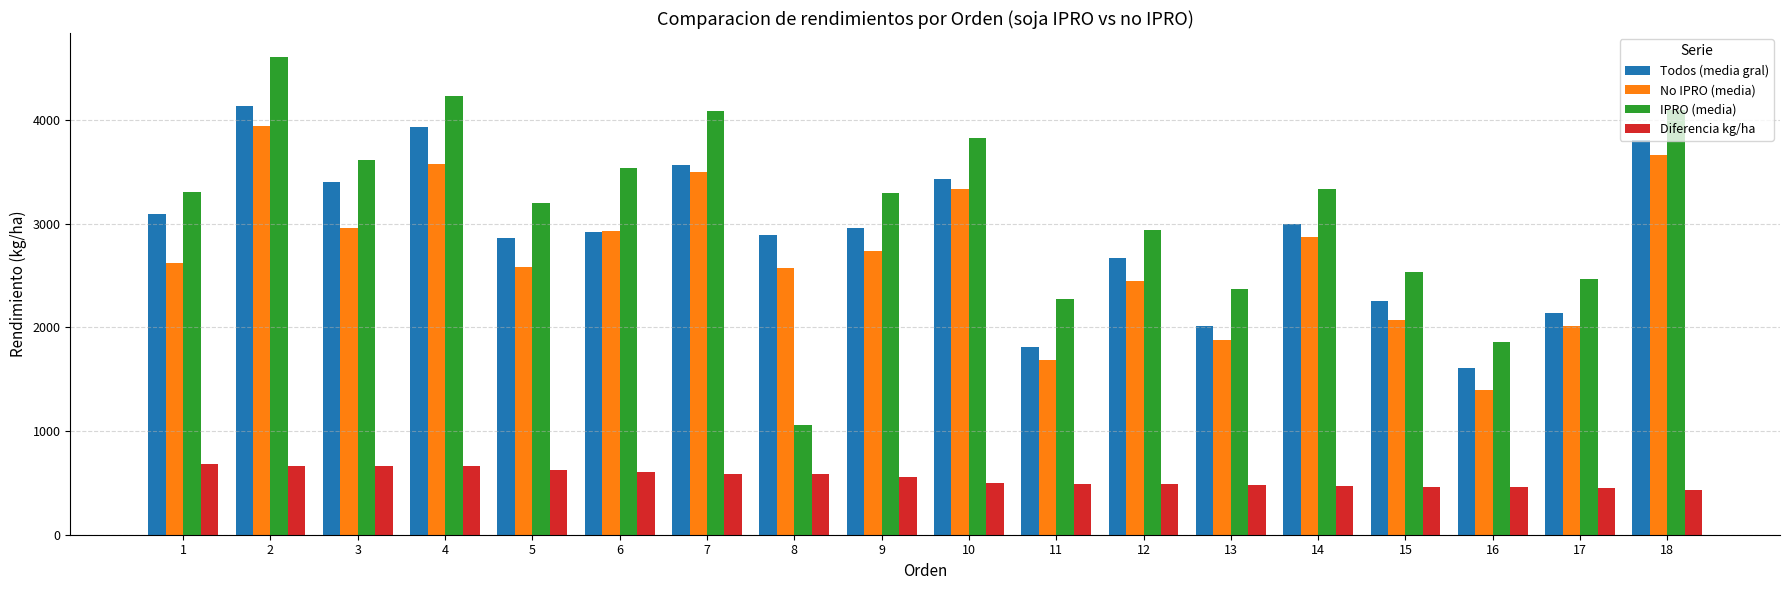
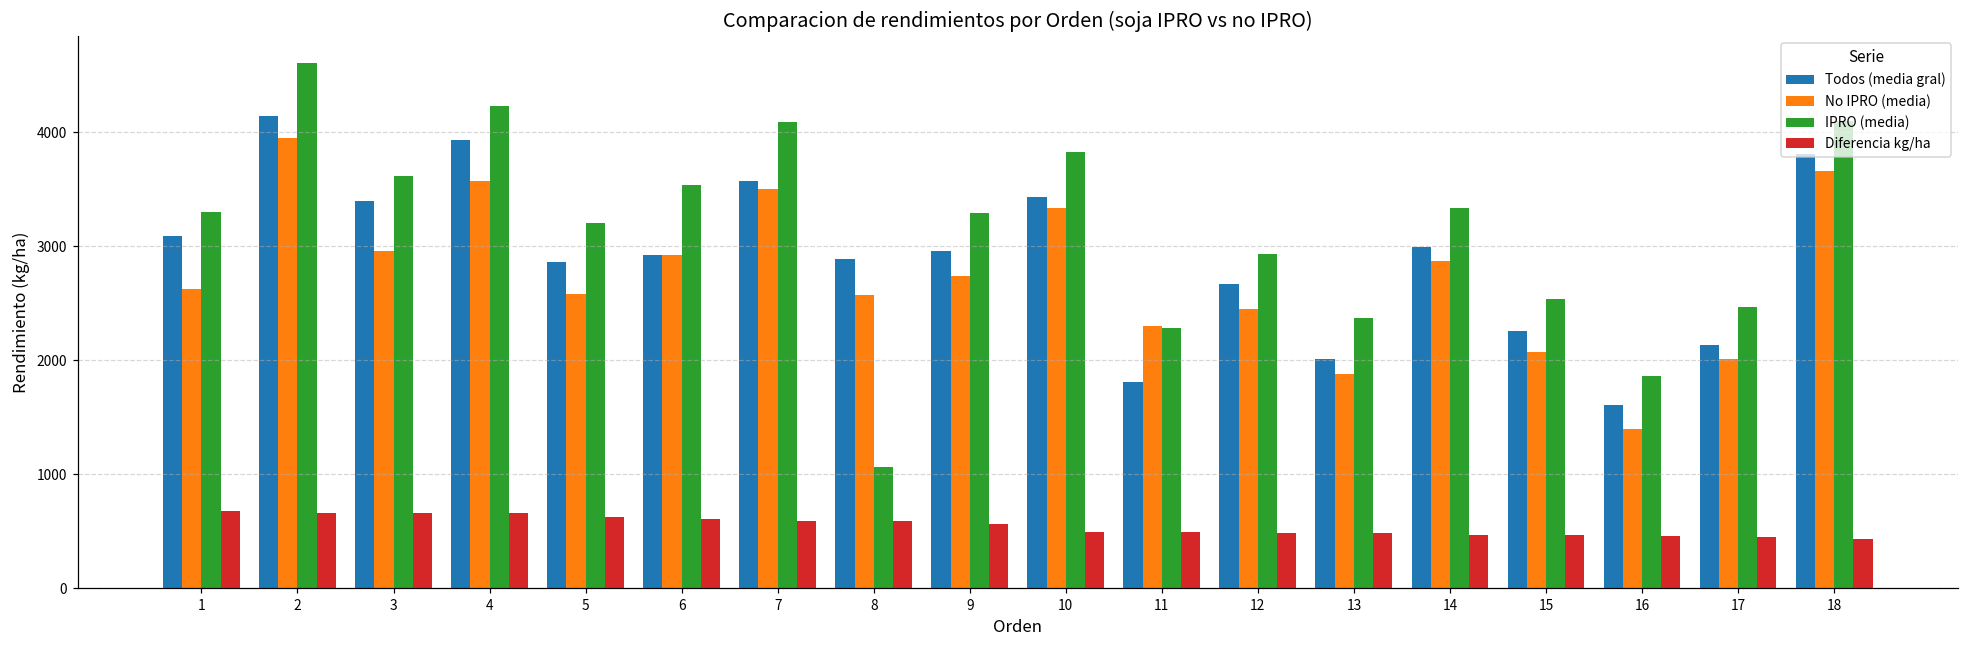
  {
    "Todos (media gral)": {
      "1": 3090,
      "2": 4140,
      "3": 3400,
      "4": 3930,
      "5": 2870,
      "6": 2920,
      "7": 3570,
      "8": 2890,
      "9": 2960,
      "10": 3430,
      "11": 1810,
      "12": 2670,
      "13": 2010,
      "14": 3000,
      "15": 2260,
      "16": 1610,
      "17": 2130
    },
    "No IPRO (media)": {
      "1": 2620,
      "2": 3950,
      "3": 2960,
      "4": 3570,
      "5": 2580,
      "6": 2930,
      "7": 3500,
      "8": 2570,
      "9": 2730,
      "10": 3330,
-     "11": 1690,
+     "11": 2300,
      "12": 2450,
      "13": 1880,
      "14": 2870,
      "15": 2070,
      "16": 1400,
      "17": 2010,
      "18": 3660
    },
    "IPRO (media)": {
      "1": 3300,
      "2": 4610,
      "3": 3620,
      "4": 4230,
      "5": 3200,
      "6": 3540,
      "7": 4090,
      "8": 1060,
      "9": 3290,
      "10": 3830,
      "11": 2280,
      "12": 2940,
      "13": 2370,
      "14": 3340,
      "15": 2530,
      "16": 1860,
      "17": 2460
    },
    "Diferencia kg/ha": {
      "1": 680,
      "2": 660,
      "3": 660,
      "4": 660,
      "5": 620,
      "6": 610,
      "7": 590,
      "8": 590,
      "9": 560,
      "10": 490,
      "11": 490,
      "12": 490,
      "13": 480,
      "14": 470,
      "15": 460,
      "16": 460,
      "17": 450,
      "18": 430
    }
  }
